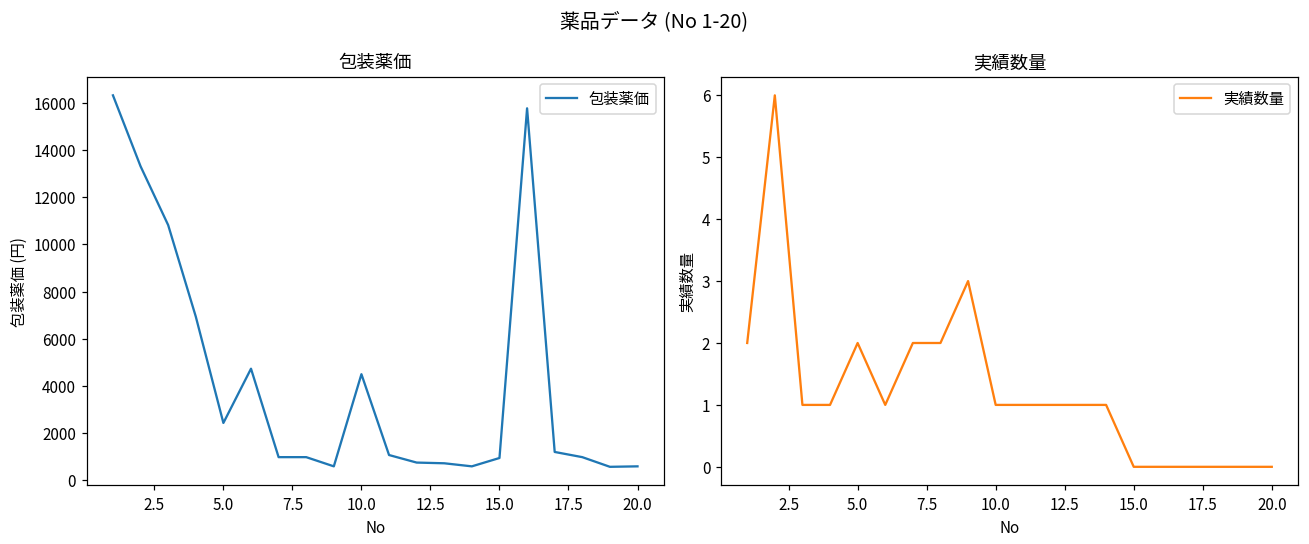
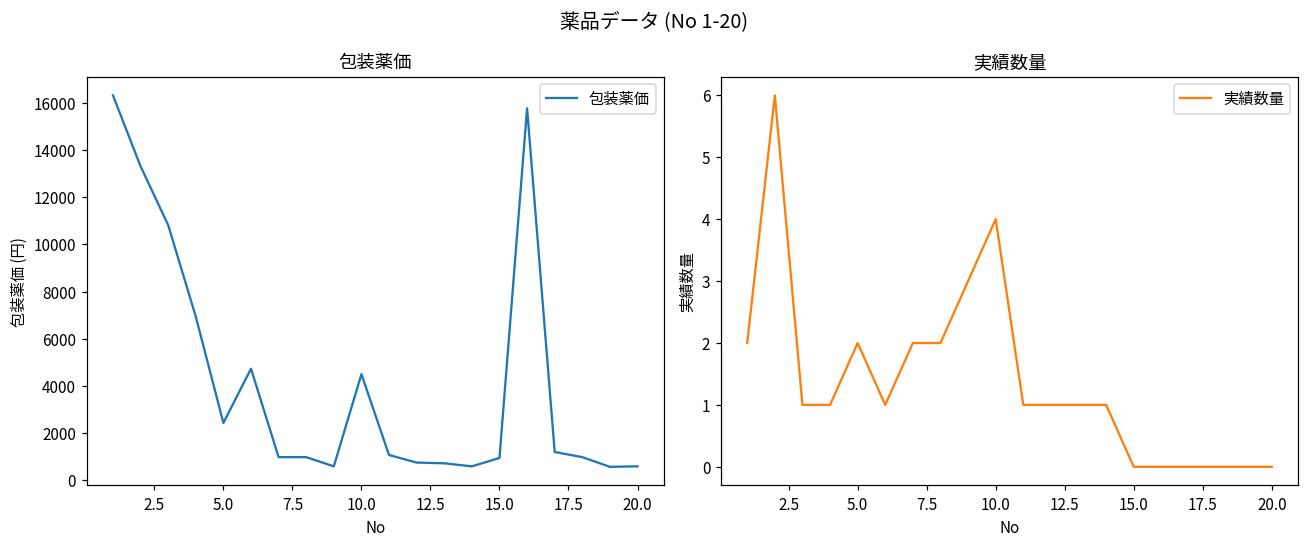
  {
    "包装薬価": {
      "5.0": 2400,
      "10.0": 4500,
      "15.0": 900,
      "20.0": 600
    },
    "実績数量": {
      "5.0": 2,
-     "10.0": 1,
+     "10.0": 4,
      "15.0": 0,
      "20.0": 0
    }
  }
